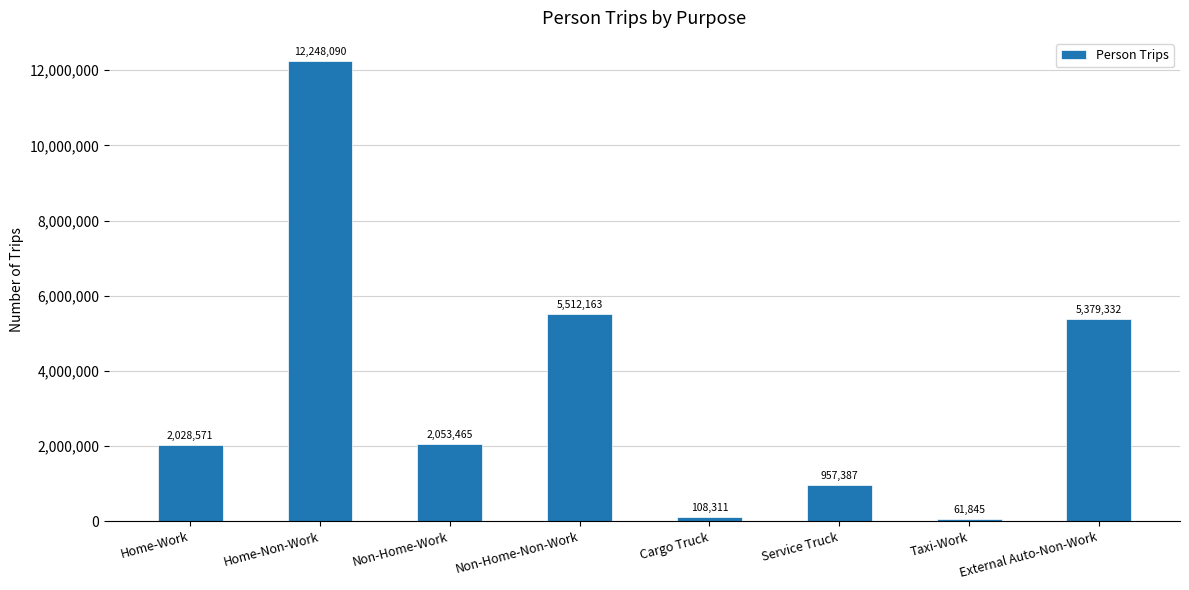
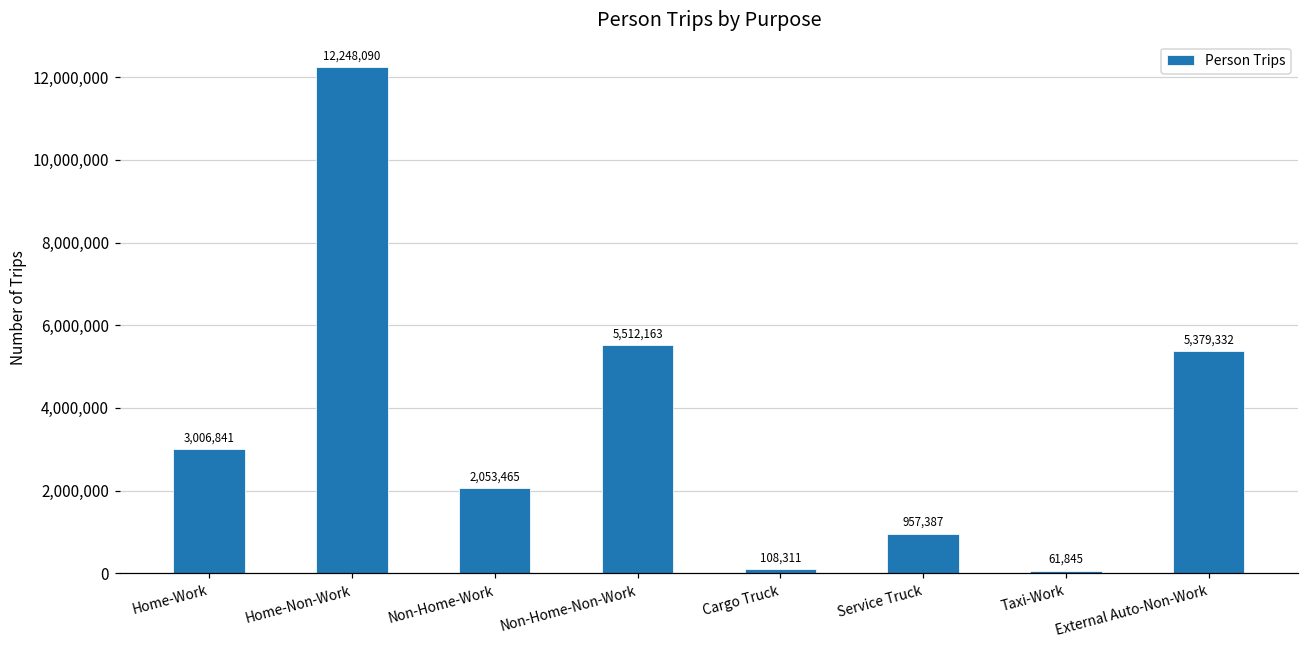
  {
-   "Home-Work": "2,028,571",
+   "Home-Work": "3,006,841",
    "Home-Non-Work": "12,248,090",
    "Non-Home-Work": "2,053,465",
    "Non-Home-Non-Work": "5,512,163",
    "Cargo Truck": "108,311",
    "Service Truck": "957,387",
    "Taxi-Work": "61,845",
    "External Auto-Non-Work": "5,379,332"
  }
